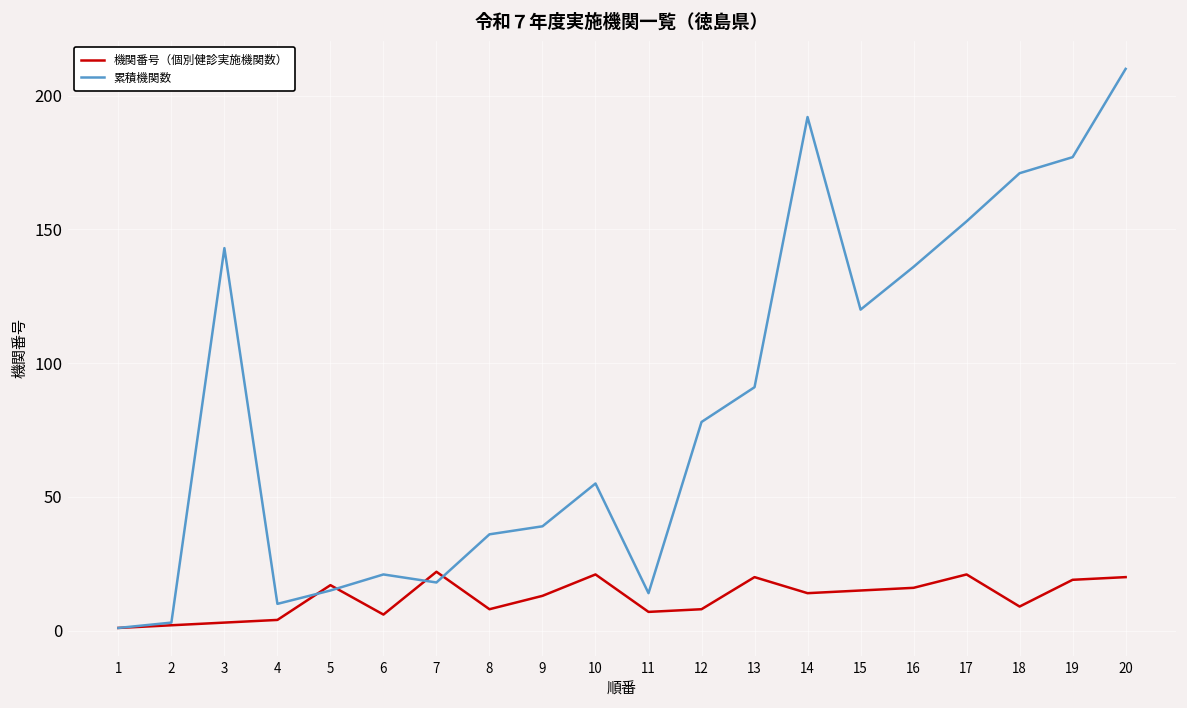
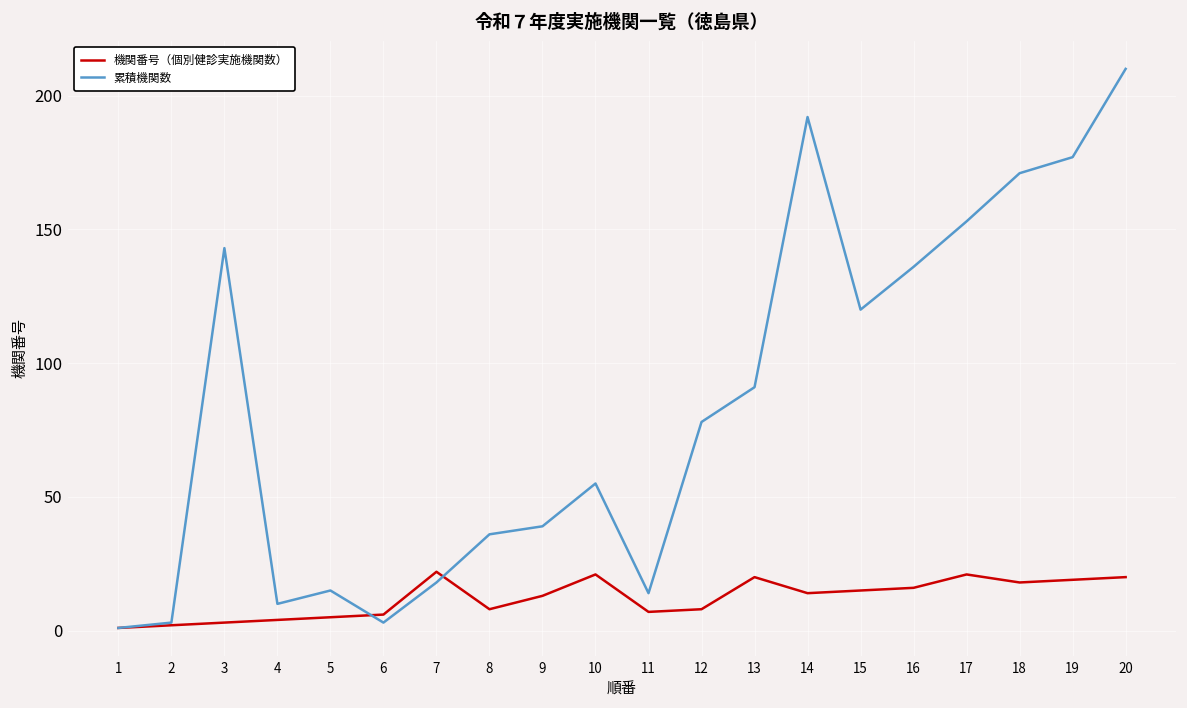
  {
    "機関番号（個別健診実施機関数）": {
      "3": 3,
      "4": 4,
-     "5": 17,
+     "5": 5,
      "6": 6,
      "7": 22,
      "8": 8,
      "9": 13,
      "10": 21,
      "11": 7,
      "12": 8,
      "13": 20,
      "14": 14,
      "15": 15,
      "16": 16,
      "17": 21,
-     "18": 9,
+     "18": 18,
      "19": 19,
      "20": 20
    },
    "累積機関数": {
      "3": 143,
      "4": 10,
      "5": 15,
-     "6": 21,
+     "6": 3,
      "7": 18,
      "8": 36,
      "9": 39,
      "10": 55,
      "11": 14,
      "12": 78,
      "13": 91,
      "14": 192,
      "15": 120,
      "16": 136,
      "17": 153,
      "18": 171,
      "19": 177,
      "20": 210
    }
  }
